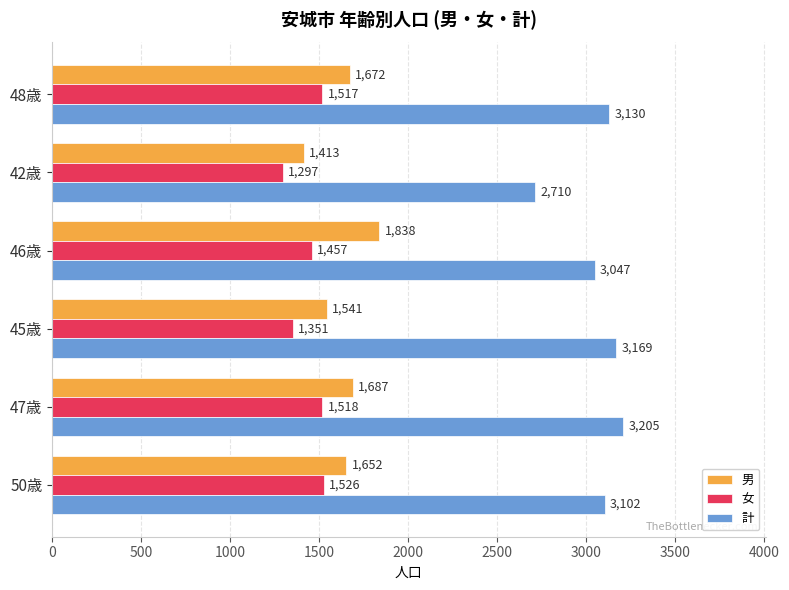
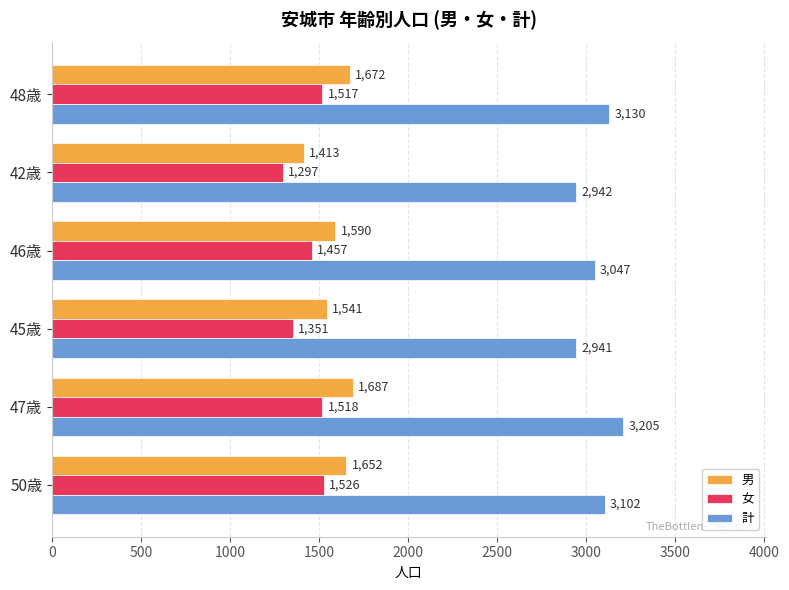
  {
    "男": {
      "48歳": "1,672",
      "42歳": "1,413",
-     "46歳": "1,838",
+     "46歳": "1,590",
      "45歳": "1,541",
      "47歳": "1,687",
      "50歳": "1,652"
    },
    "女": {
      "48歳": "1,517",
      "42歳": "1,297",
      "46歳": "1,457",
      "45歳": "1,351",
      "47歳": "1,518",
      "50歳": "1,526"
    },
    "計": {
      "48歳": "3,130",
-     "42歳": "2,710",
+     "42歳": "2,942",
      "46歳": "3,047",
-     "45歳": "3,169",
+     "45歳": "2,941",
      "47歳": "3,205",
      "50歳": "3,102"
    }
  }
